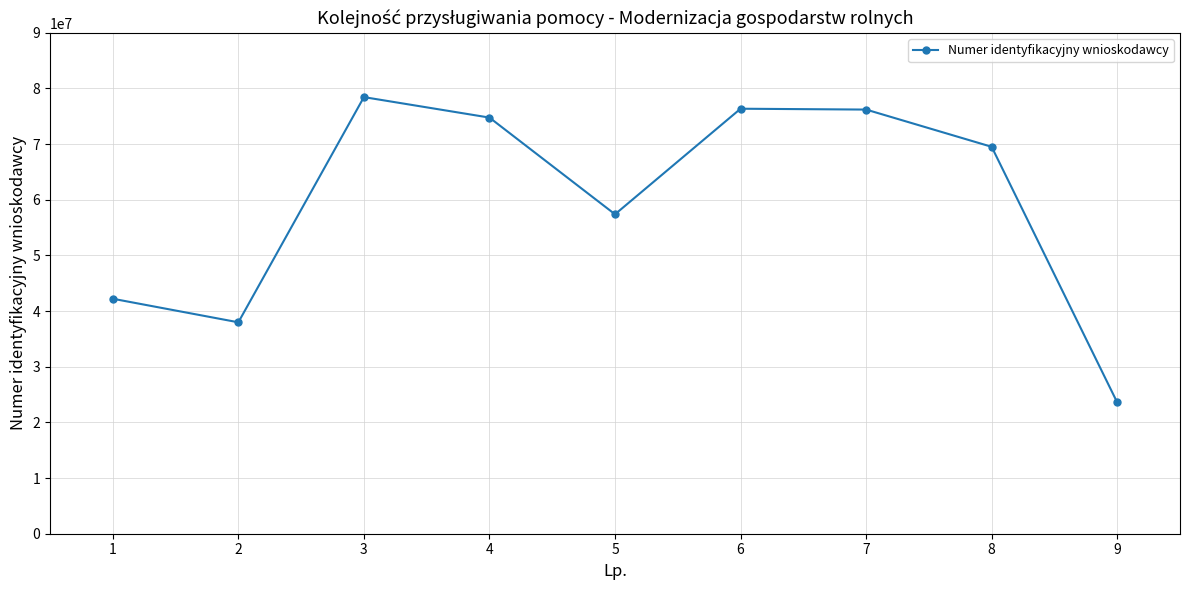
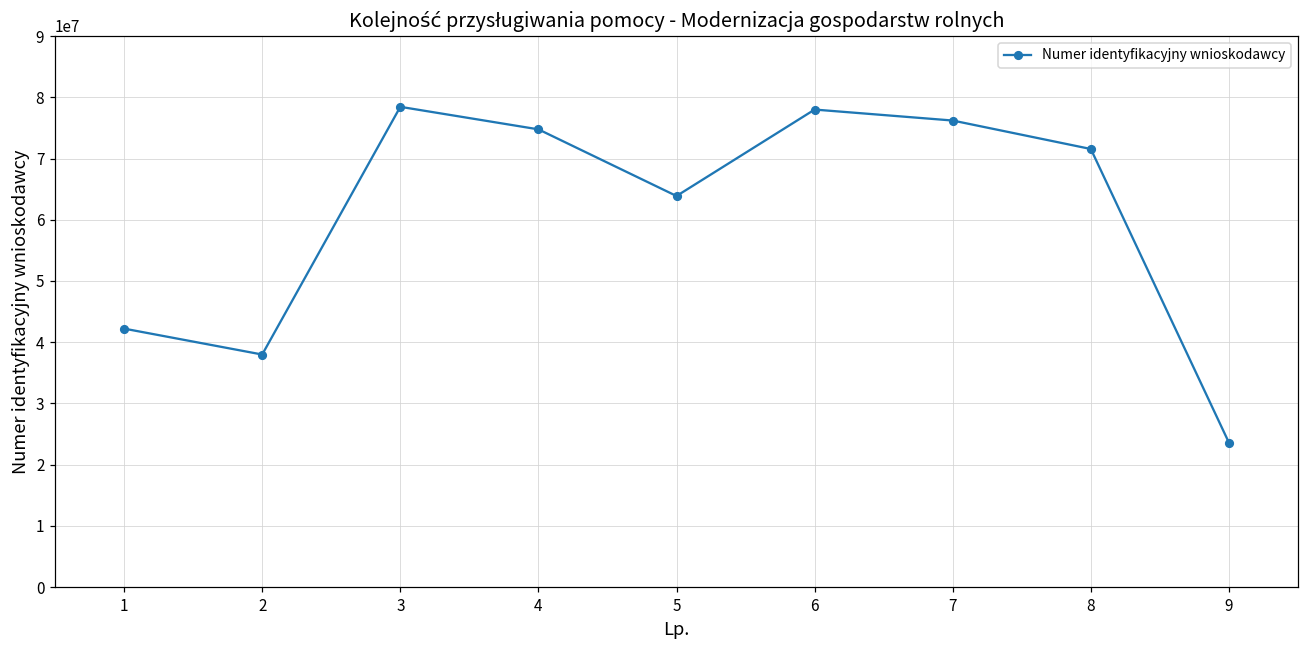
  {
    "1": 42000000,
    "2": 38000000,
    "3": 78000000,
    "4": 75000000,
-   "5": 57000000,
-   "6": 76000000,
+   "5": 64000000,
+   "6": 78000000,
    "7": 76000000,
-   "8": 70000000,
+   "8": 72000000,
    "9": 24000000
  }
